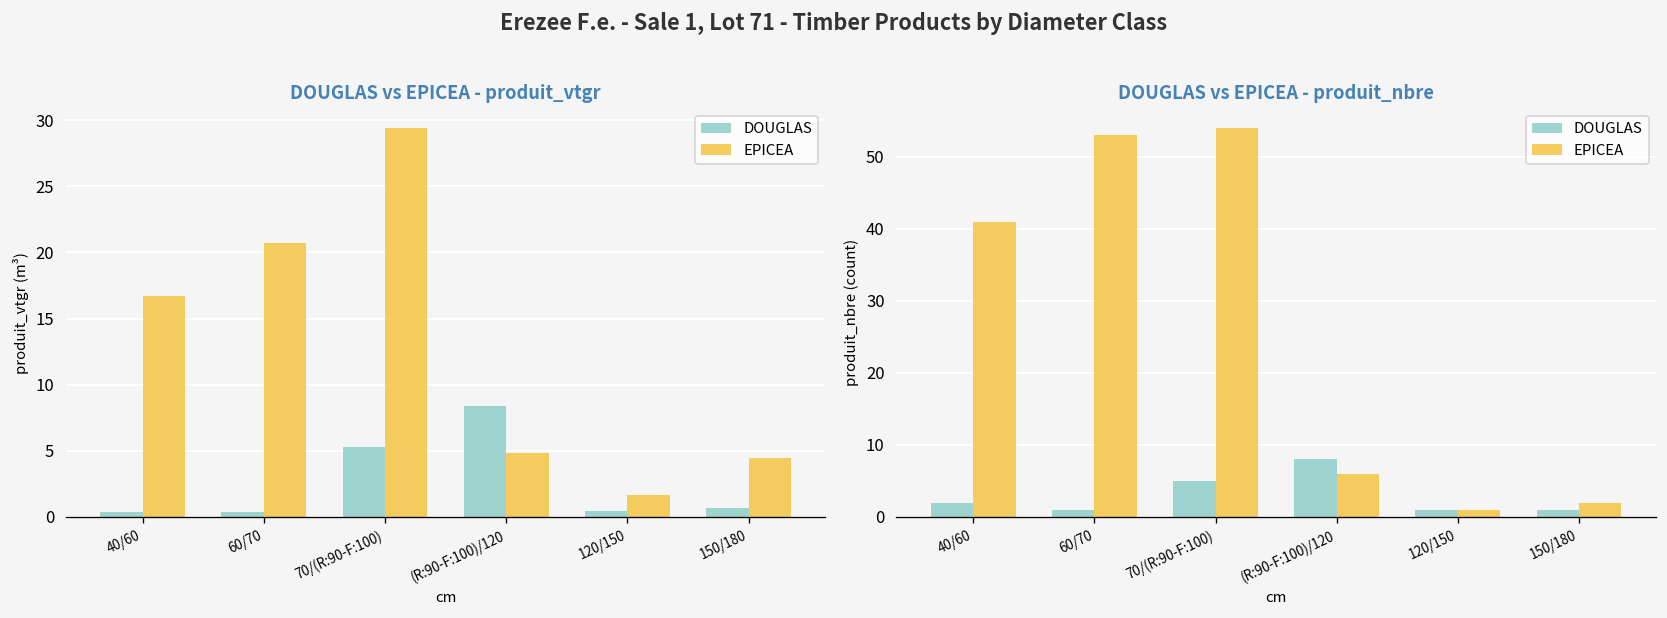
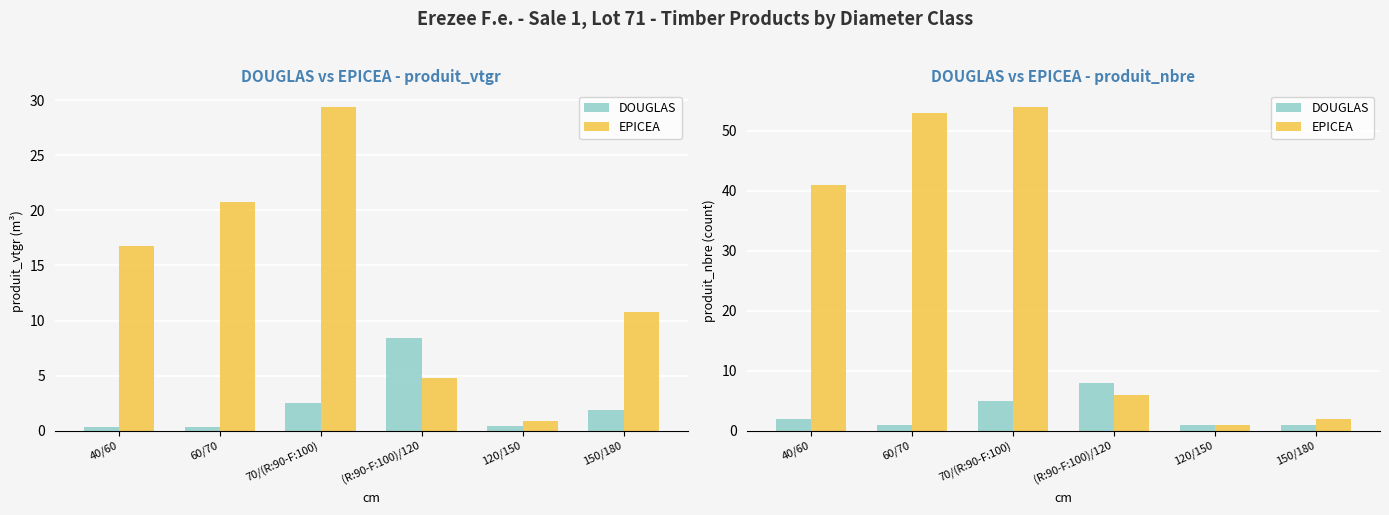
  {
    "DOUGLAS vs EPICEA - produit_vtgr": {
      "DOUGLAS": {
        "40/60": 0.3,
        "60/70": 0.4,
-       "70/(R:90-F:100)": 5.3,
+       "70/(R:90-F:100)": 2.5,
        "(R:90-F:100)/120": 8.4,
        "120/150": 0.5,
-       "150/180": 0.7
+       "150/180": 1.9
      },
      "EPICEA": {
        "40/60": 16.7,
        "60/70": 20.7,
        "70/(R:90-F:100)": 29.4,
        "(R:90-F:100)/120": 4.8,
-       "120/150": 1.6,
-       "150/180": 4.4
+       "120/150": 0.9,
+       "150/180": 10.8
      }
    },
    "DOUGLAS vs EPICEA - produit_nbre": {
      "DOUGLAS": {
        "40/60": 2,
        "60/70": 1,
        "70/(R:90-F:100)": 5,
        "(R:90-F:100)/120": 8,
        "120/150": 1,
        "150/180": 1
      },
      "EPICEA": {
        "40/60": 41,
        "60/70": 53,
        "70/(R:90-F:100)": 54,
        "(R:90-F:100)/120": 6,
        "120/150": 1,
        "150/180": 2
      }
    }
  }
